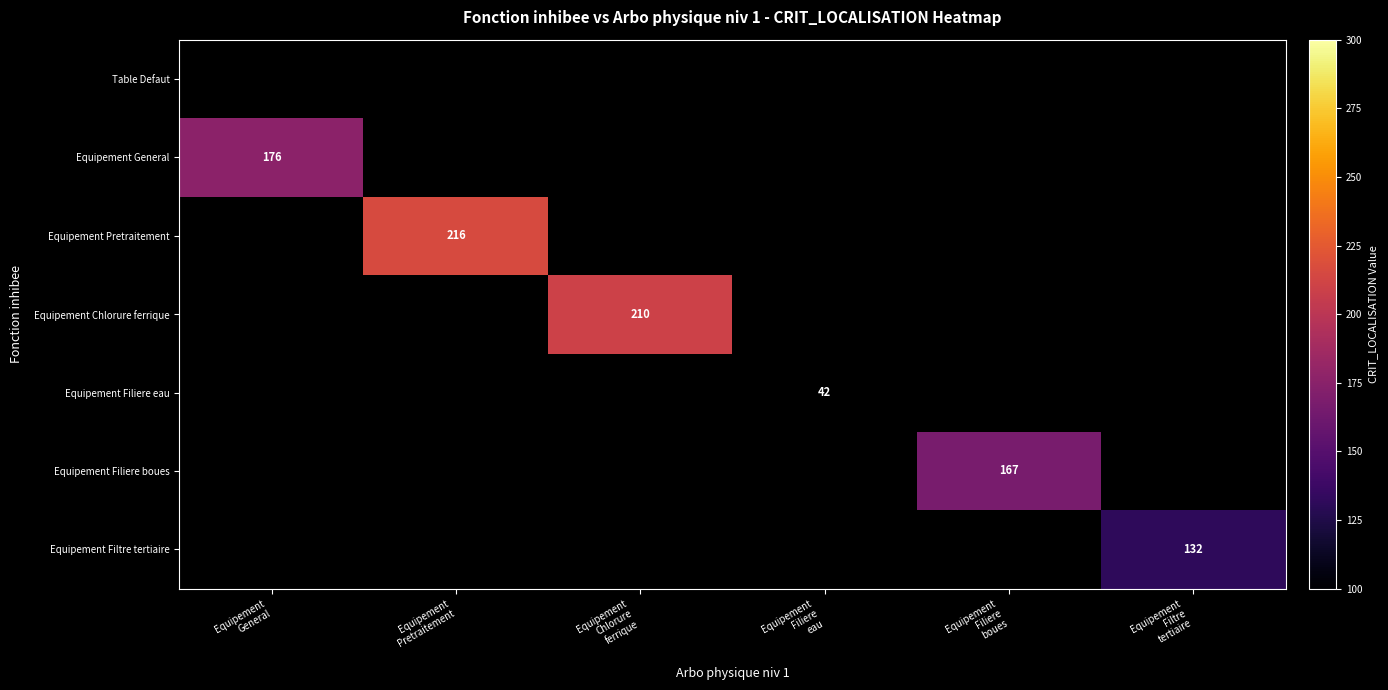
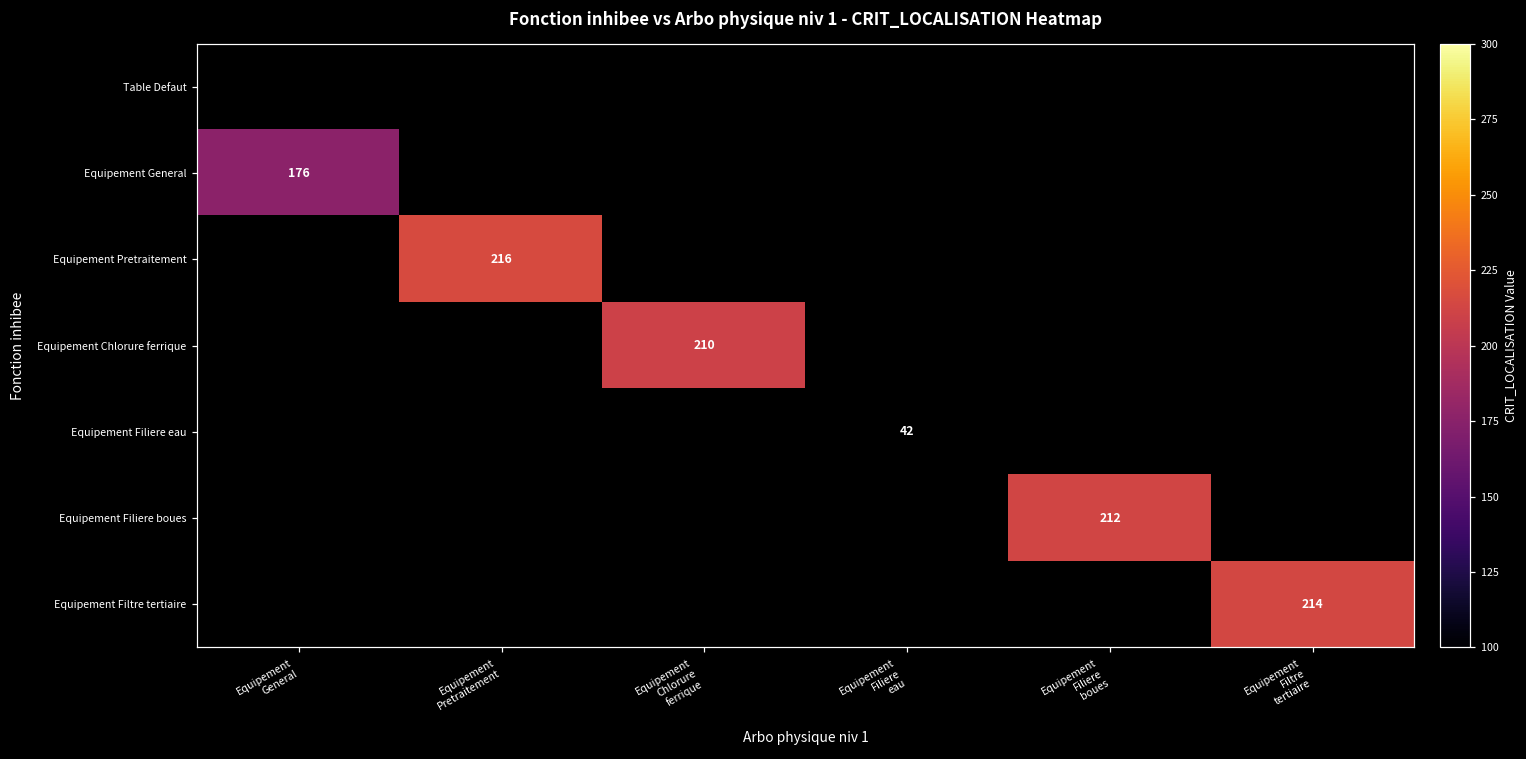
  {
    "Equipement General": {
      "Equipement General": 176
    },
    "Equipement Pretraitement": {
      "Equipement Pretraitement": 216
    },
    "Equipement Chlorure ferrique": {
      "Equipement Chlorure ferrique": 210
    },
    "Equipement Filiere eau": {
      "Equipement Filiere eau": 42
    },
    "Equipement Filiere boues": {
-     "Equipement Filiere boues": 167
+     "Equipement Filiere boues": 212
    },
    "Equipement Filtre tertiaire": {
-     "Equipement Filtre tertiaire": 132
+     "Equipement Filtre tertiaire": 214
    }
  }
